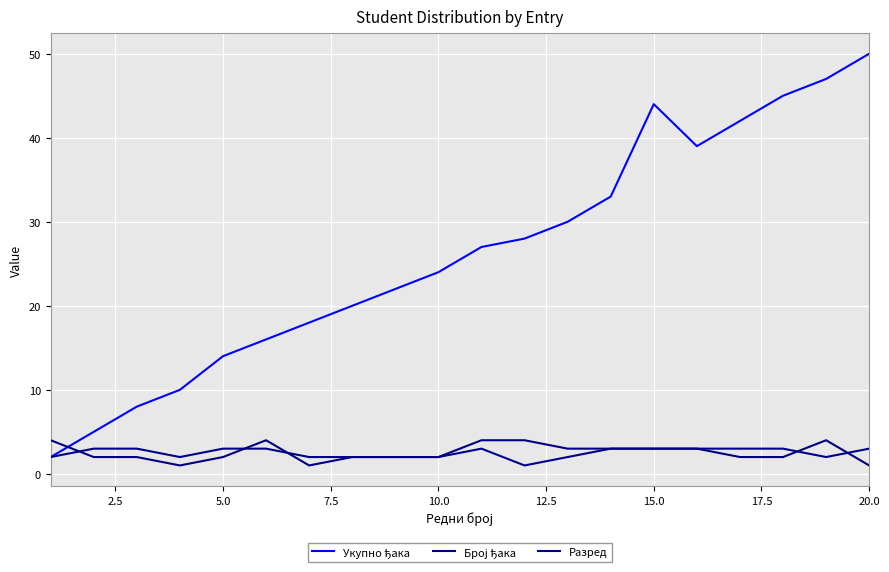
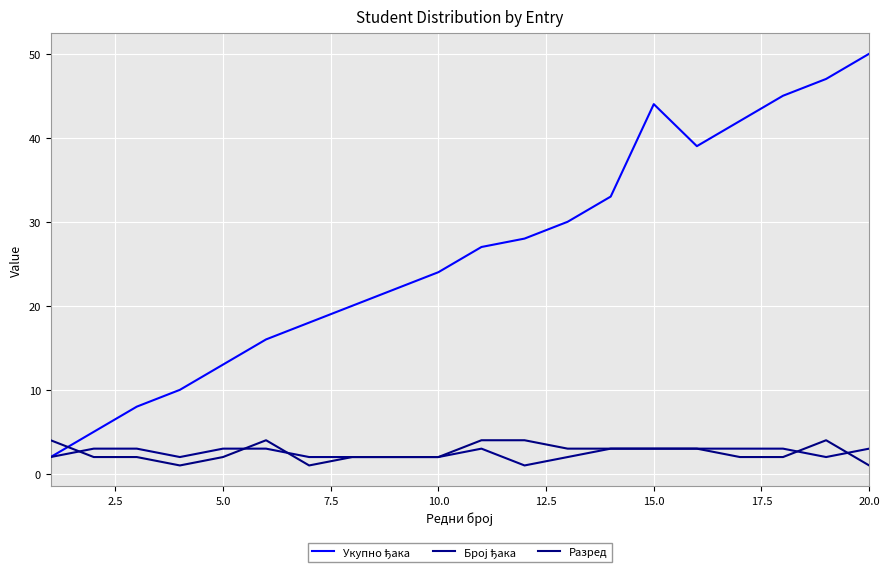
  {
    "Укупно ђака": {
-     "5.0": 14,
+     "5.0": 13,
      "10.0": 24,
      "15.0": 44,
      "20.0": 50
    }
  }
